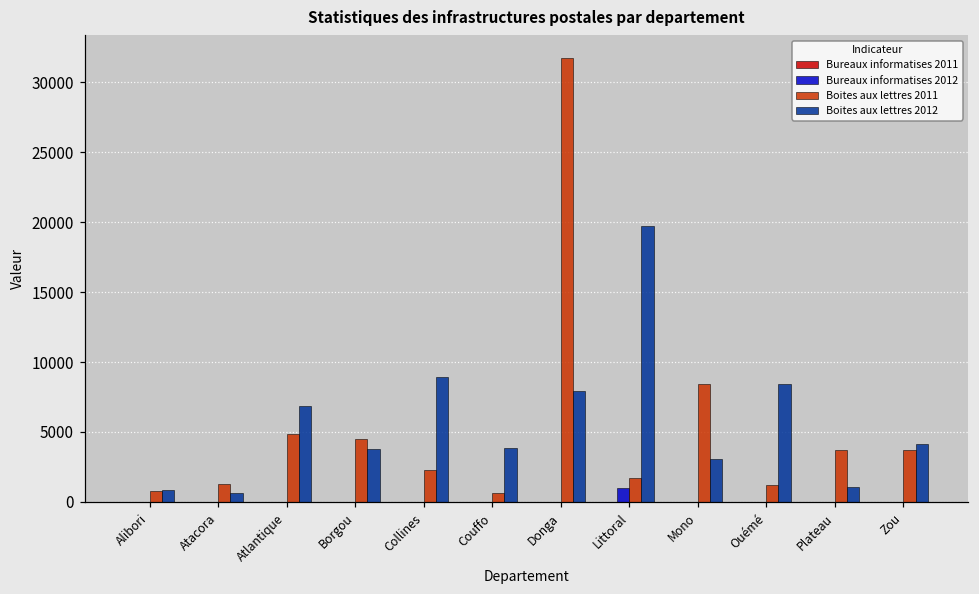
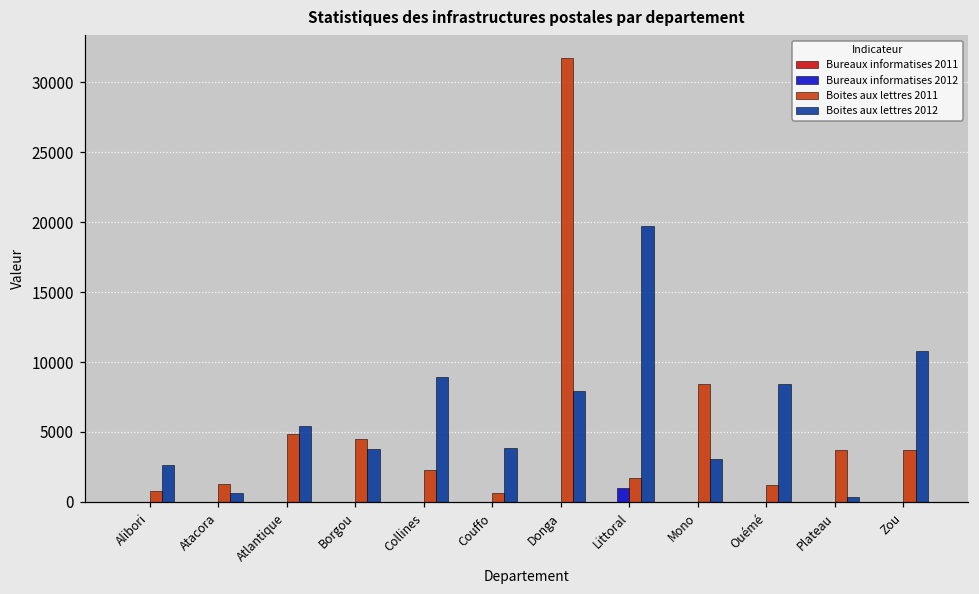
  {
    "Bureaux informatises 2012": {
      "Alibori": 0,
      "Collines": 0,
      "Couffo": 0,
      "Donga": 0,
      "Littoral": 1000,
      "Plateau": 0,
      "Zou": 0
    },
    "Boites aux lettres 2012": {
-     "Alibori": 900,
+     "Alibori": 2700,
      "Atacora": 700,
-     "Atlantique": 6900,
+     "Atlantique": 5400,
      "Borgou": 3800,
      "Collines": 9000,
      "Couffo": 3900,
      "Donga": 7900,
      "Littoral": 19700,
      "Mono": 3000,
      "Ouémé": 8500,
-     "Plateau": 1100,
-     "Zou": 4200
+     "Plateau": 400,
+     "Zou": 10800
    }
  }
